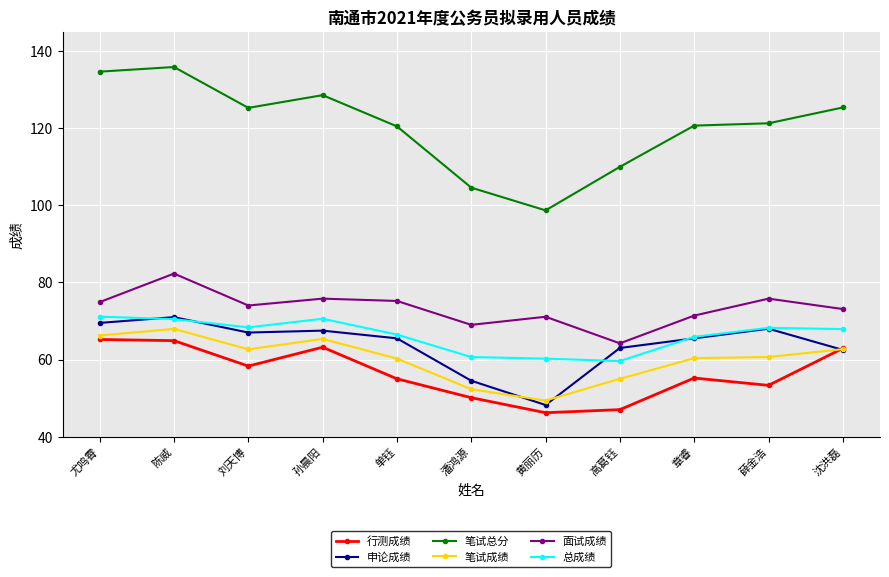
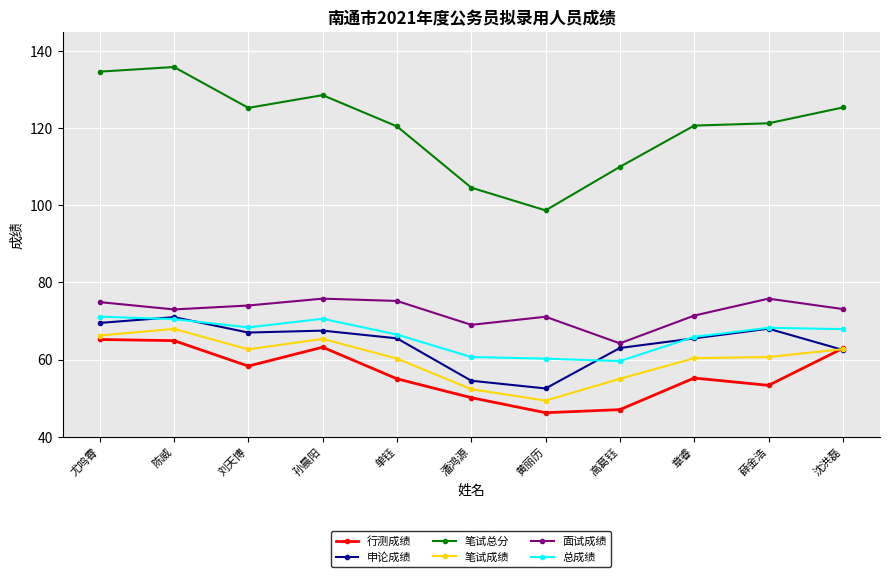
  {
    "行测成绩": {
      "尤鸣霄": 65,
      "陈威": 65,
      "刘天博": 58,
      "孙晨阳": 63,
      "单钰": 55,
      "潘鸿源": 50,
      "黄丽历": 46,
      "高葛钰": 47,
      "章睿": 55,
      "薛金浩": 53
    },
    "申论成绩": {
      "尤鸣霄": 70,
      "刘天博": 67,
      "孙晨阳": 68,
      "单钰": 66,
      "潘鸿源": 55,
-     "黄丽历": 48,
+     "黄丽历": 53,
      "高葛钰": 63
    },
    "笔试总分": {
      "尤鸣霄": 135,
      "陈威": 136,
      "刘天博": 125,
      "孙晨阳": 129,
      "单钰": 121,
      "潘鸿源": 105,
      "黄丽历": 99,
      "高葛钰": 110,
      "章睿": 121,
      "薛金浩": 121,
      "沈洪磊": 125
    },
    "笔试成绩": {
      "尤鸣霄": 66,
      "陈威": 68,
      "刘天博": 63,
      "孙晨阳": 65,
      "单钰": 60,
      "潘鸿源": 52,
      "黄丽历": 49,
      "高葛钰": 55,
      "章睿": 60,
      "薛金浩": 61
    },
    "面试成绩": {
      "尤鸣霄": 75,
-     "陈威": 82,
+     "陈威": 73,
      "刘天博": 74,
      "孙晨阳": 76,
      "单钰": 75,
      "潘鸿源": 69,
      "黄丽历": 71,
      "高葛钰": 64,
      "章睿": 71,
      "薛金浩": 76,
      "沈洪磊": 73
    },
    "总成绩": {
      "尤鸣霄": 71,
      "刘天博": 68,
      "孙晨阳": 71,
      "单钰": 66,
      "潘鸿源": 61,
      "黄丽历": 60,
      "高葛钰": 60,
      "沈洪磊": 68
    }
  }
